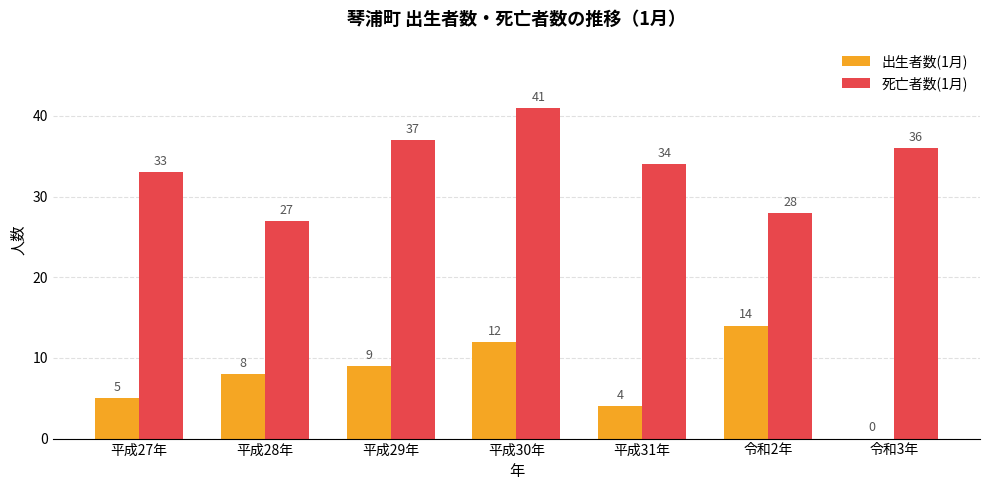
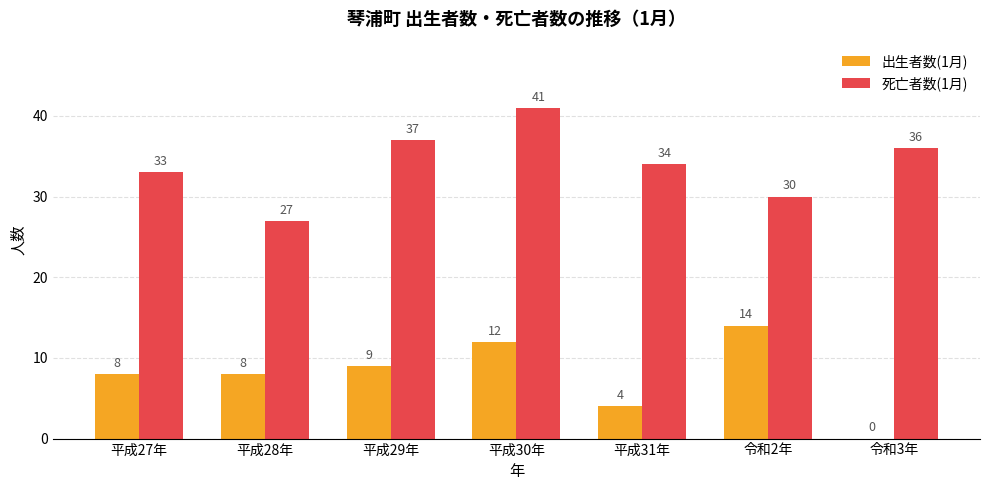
  {
    "出生者数(1月)": {
-     "平成27年": 5,
+     "平成27年": 8,
      "平成28年": 8,
      "平成29年": 9,
      "平成30年": 12,
      "平成31年": 4,
      "令和2年": 14,
      "令和3年": 0
    },
    "死亡者数(1月)": {
      "平成27年": 33,
      "平成28年": 27,
      "平成29年": 37,
      "平成30年": 41,
      "平成31年": 34,
-     "令和2年": 28,
+     "令和2年": 30,
      "令和3年": 36
    }
  }
